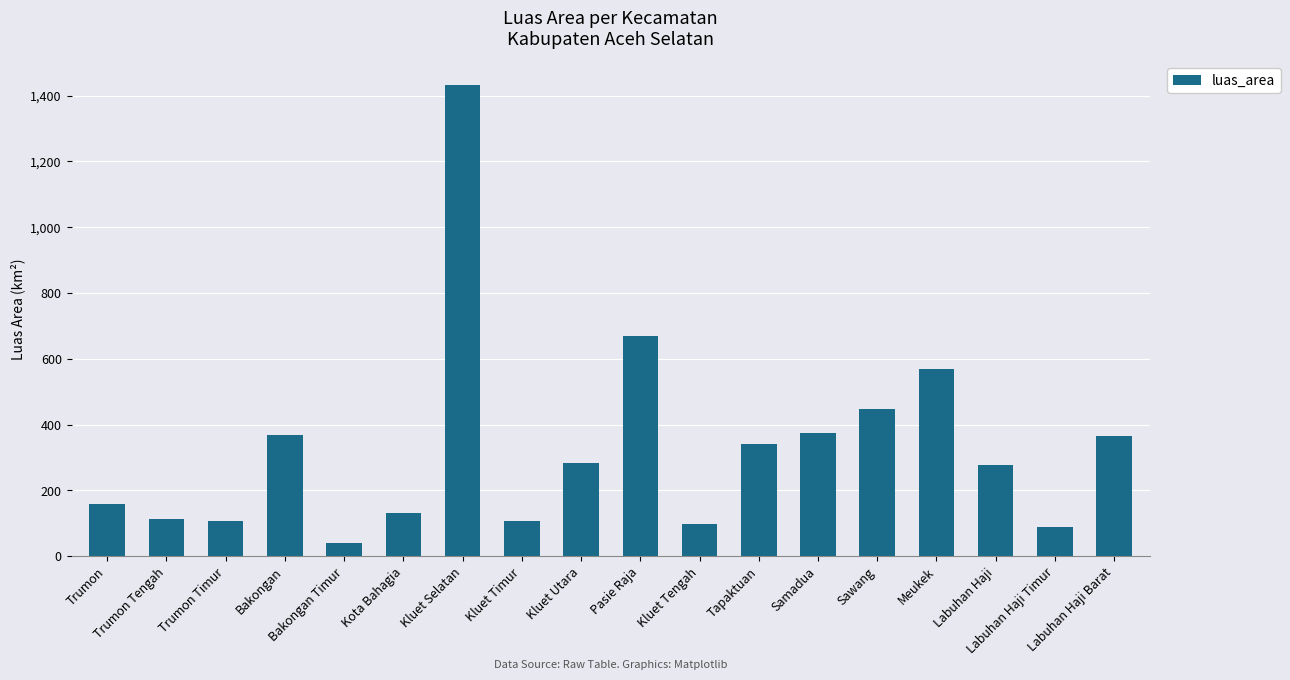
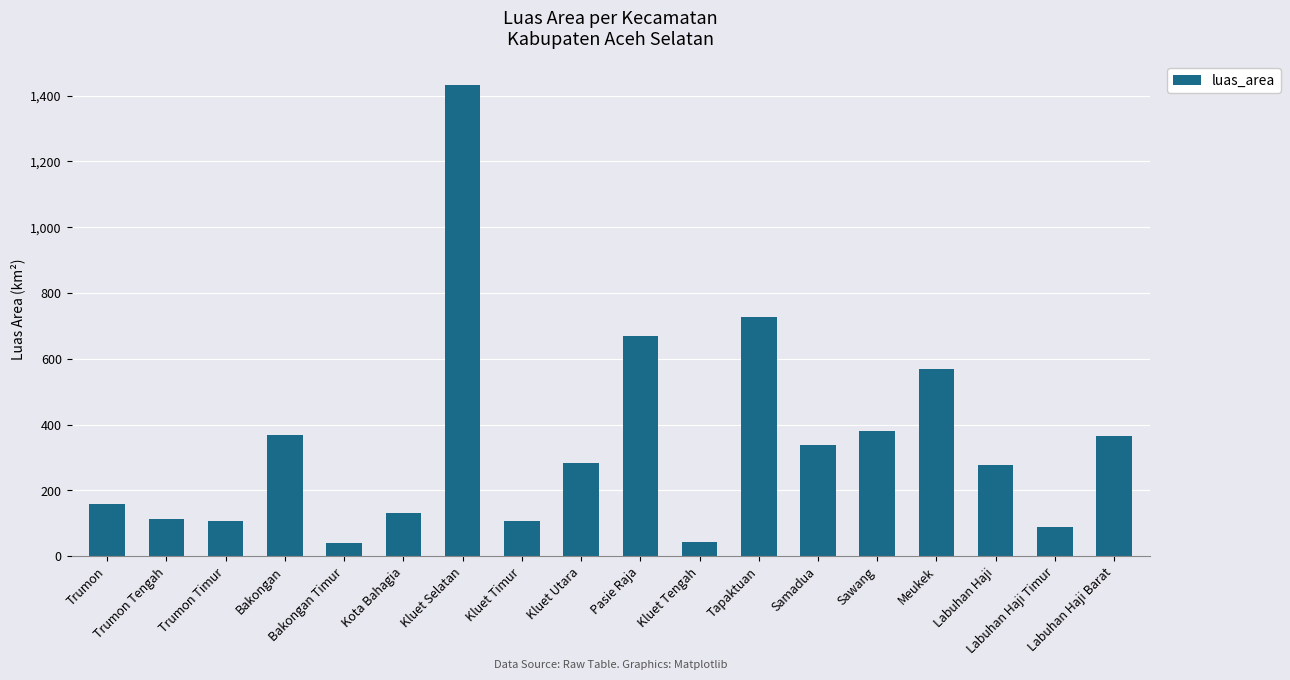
  {
    "Trumon": "160",
    "Trumon Tengah": "110",
    "Trumon Timur": "110",
    "Bakongan": "370",
    "Bakongan Timur": "40",
    "Kota Bahagia": "130",
    "Kluet Selatan": "1,430",
    "Kluet Timur": "110",
    "Kluet Utara": "280",
    "Pasie Raja": "670",
-   "Kluet Tengah": "100",
-   "Tapaktuan": "340",
-   "Samadua": "380",
-   "Sawang": "450",
+   "Kluet Tengah": "40",
+   "Tapaktuan": "730",
+   "Samadua": "340",
+   "Sawang": "380",
    "Meukek": "570",
    "Labuhan Haji": "280",
    "Labuhan Haji Timur": "90",
    "Labuhan Haji Barat": "370"
  }
